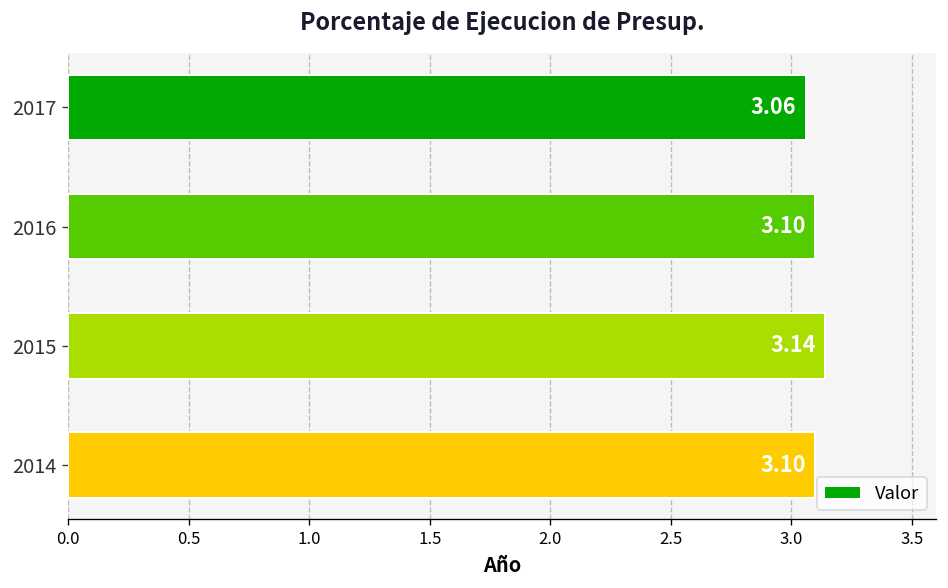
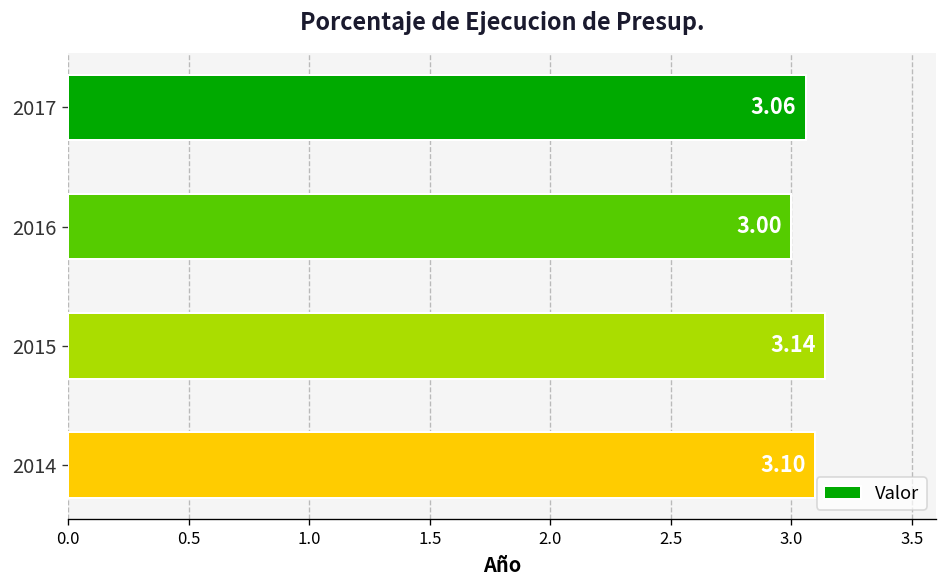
  {
    "2017": 3.06,
-   "2016": 3.10,
+   "2016": 3.00,
    "2015": 3.14,
    "2014": 3.10
  }
